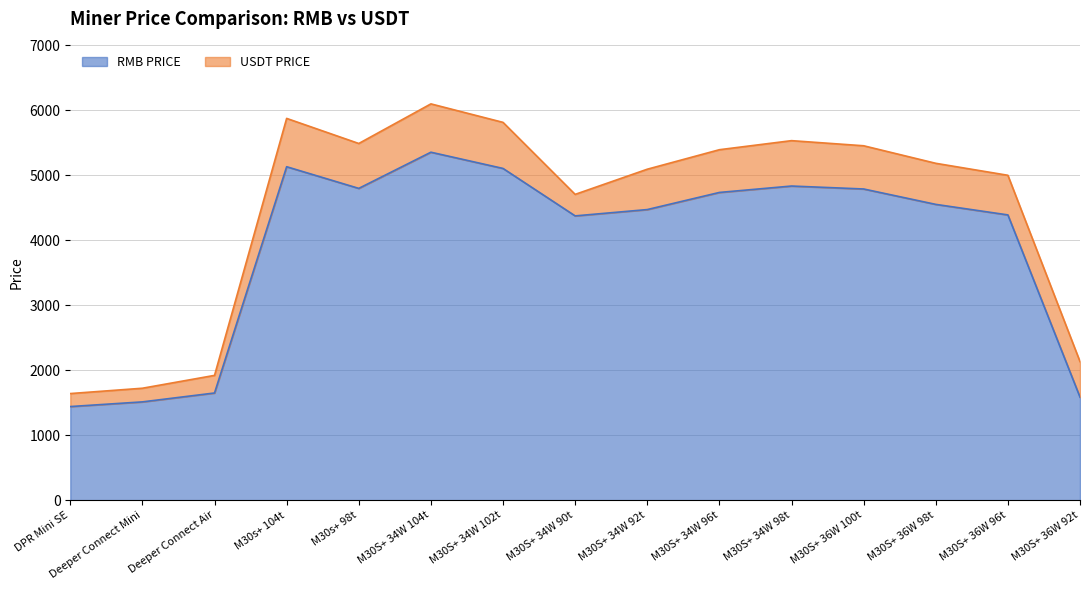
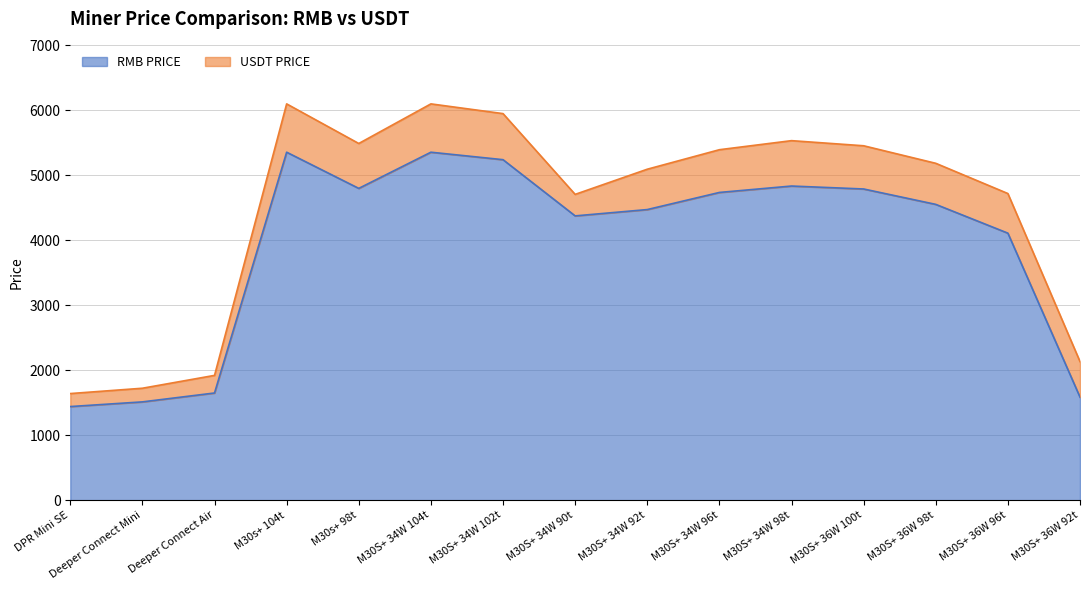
  {
    "RMB PRICE": {
      "DPR Mini SE": 1400,
      "Deeper Connect Mini": 1500,
      "Deeper Connect Air": 1600,
-     "M30s+ 104t": 5100,
+     "M30s+ 104t": 5400,
      "M30s+ 98t": 4800,
      "M30S+ 34W 104t": 5400,
-     "M30S+ 34W 102t": 5100,
+     "M30S+ 34W 102t": 5200,
      "M30S+ 34W 90t": 4400,
      "M30S+ 34W 92t": 4500,
      "M30S+ 34W 96t": 4700,
      "M30S+ 34W 98t": 4800,
      "M30S+ 36W 100t": 4800,
      "M30S+ 36W 98t": 4600,
-     "M30S+ 36W 96t": 4400,
+     "M30S+ 36W 96t": 4100,
      "M30S+ 36W 92t": 1600
    },
    "USDT PRICE": {
      "DPR Mini SE": 200,
      "Deeper Connect Mini": 200,
      "Deeper Connect Air": 300,
      "M30s+ 104t": 700,
      "M30s+ 98t": 700,
      "M30S+ 34W 104t": 700,
      "M30S+ 34W 102t": 700,
      "M30S+ 34W 90t": 300,
      "M30S+ 34W 92t": 600,
      "M30S+ 34W 96t": 700,
      "M30S+ 34W 98t": 700,
      "M30S+ 36W 100t": 700,
      "M30S+ 36W 98t": 600,
      "M30S+ 36W 96t": 600,
      "M30S+ 36W 92t": 500
    }
  }
